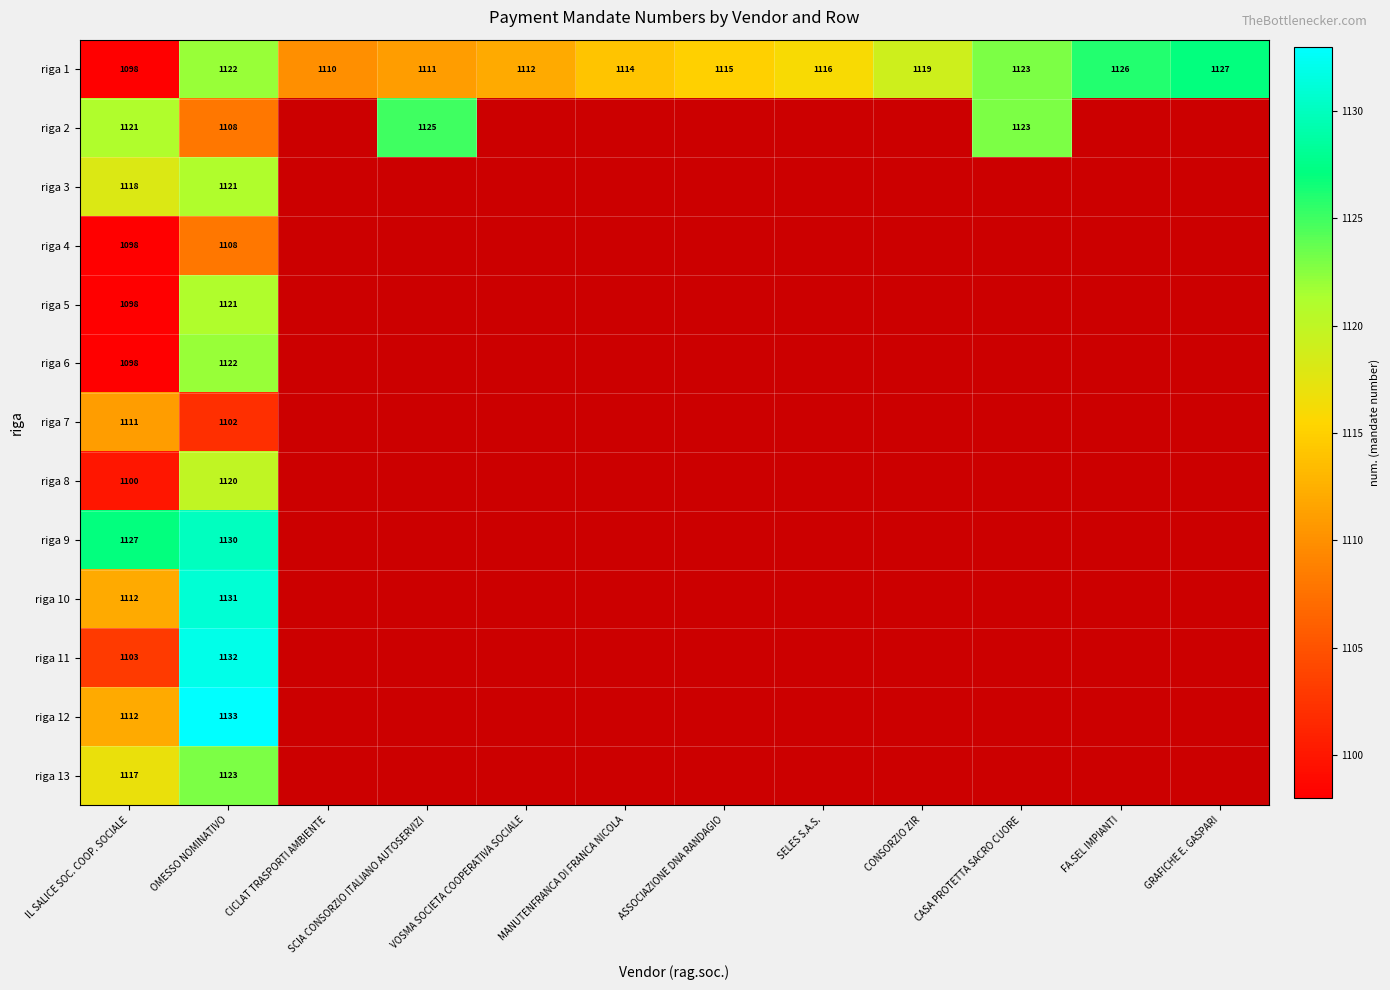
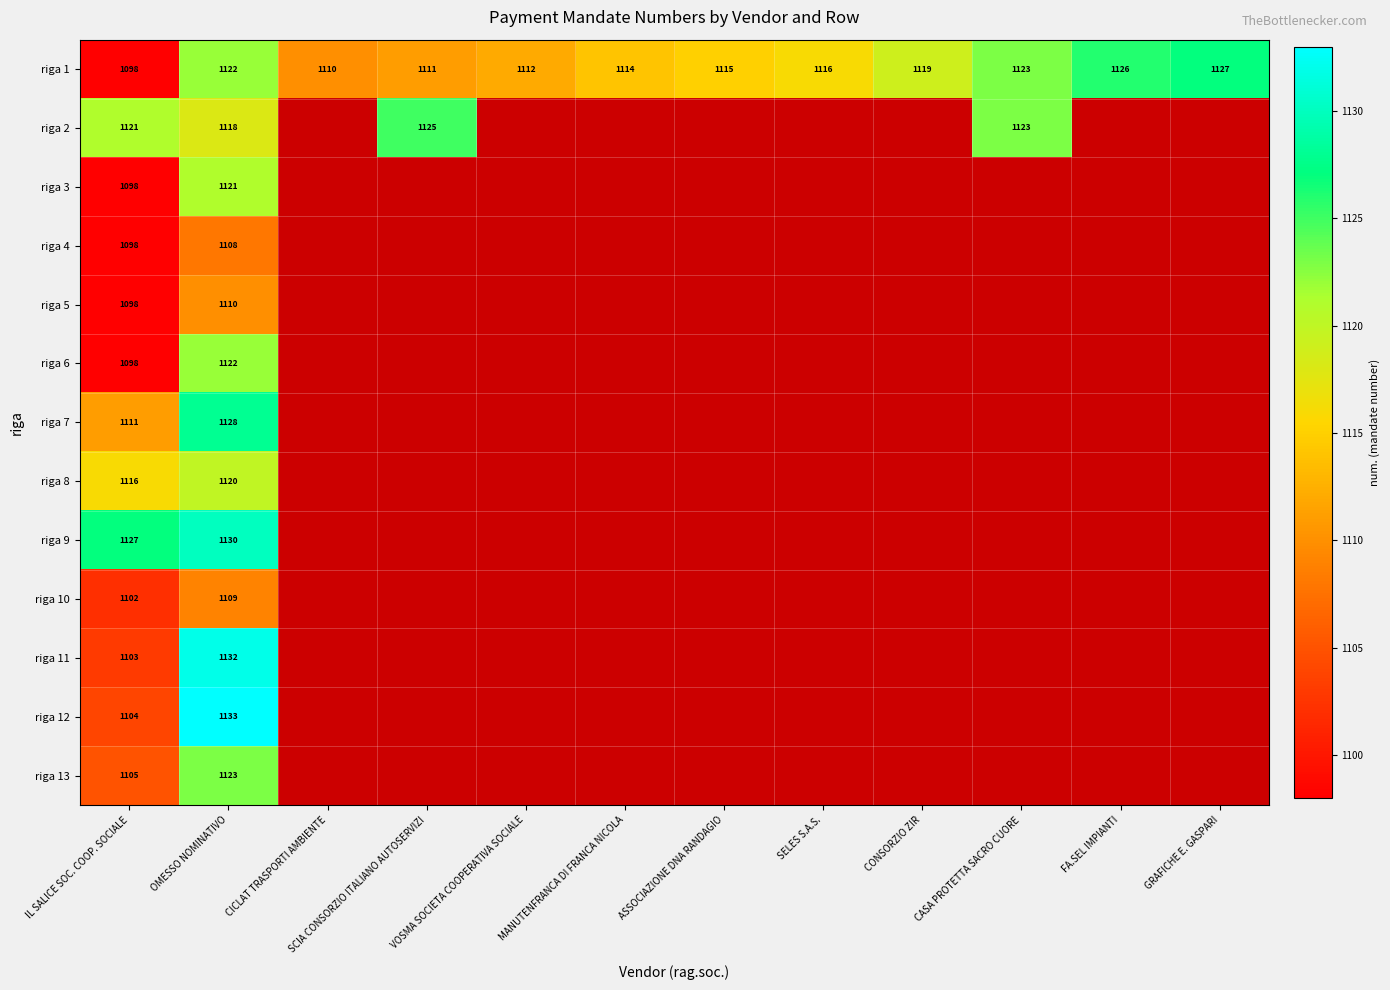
  {
    "riga 1": {
      "IL SALICE SOC. COOP. SOCIALE": 1098,
      "OMESSO NOMINATIVO": 1122,
      "CICLAT TRASPORTI AMBIENTE": 1110,
      "SCIA CONSORZIO ITALIANO AUTOSERVIZI": 1111,
      "VOSMA SOCIETA COOPERATIVA SOCIALE": 1112,
      "MANUTENFRANCA DI FRANCA NICOLA": 1114,
      "ASSOCIAZIONE DNA RANDAGIO": 1115,
      "SELES S.A.S.": 1116,
      "CONSORZIO ZIR": 1119,
      "CASA PROTETTA SACRO CUORE": 1123,
      "FA.SEL IMPIANTI": 1126,
      "GRAFICHE E. GASPARI": 1127
    },
    "riga 2": {
      "IL SALICE SOC. COOP. SOCIALE": 1121,
-     "OMESSO NOMINATIVO": 1108,
+     "OMESSO NOMINATIVO": 1118,
      "SCIA CONSORZIO ITALIANO AUTOSERVIZI": 1125,
      "CASA PROTETTA SACRO CUORE": 1123
    },
    "riga 3": {
-     "IL SALICE SOC. COOP. SOCIALE": 1118,
+     "IL SALICE SOC. COOP. SOCIALE": 1098,
      "OMESSO NOMINATIVO": 1121
    },
    "riga 4": {
      "IL SALICE SOC. COOP. SOCIALE": 1098,
      "OMESSO NOMINATIVO": 1108
    },
    "riga 5": {
      "IL SALICE SOC. COOP. SOCIALE": 1098,
-     "OMESSO NOMINATIVO": 1121
+     "OMESSO NOMINATIVO": 1110
    },
    "riga 6": {
      "IL SALICE SOC. COOP. SOCIALE": 1098,
      "OMESSO NOMINATIVO": 1122
    },
    "riga 7": {
      "IL SALICE SOC. COOP. SOCIALE": 1111,
-     "OMESSO NOMINATIVO": 1102
+     "OMESSO NOMINATIVO": 1128
    },
    "riga 8": {
-     "IL SALICE SOC. COOP. SOCIALE": 1100,
+     "IL SALICE SOC. COOP. SOCIALE": 1116,
      "OMESSO NOMINATIVO": 1120
    },
    "riga 9": {
      "IL SALICE SOC. COOP. SOCIALE": 1127,
      "OMESSO NOMINATIVO": 1130
    },
    "riga 10": {
-     "IL SALICE SOC. COOP. SOCIALE": 1112,
-     "OMESSO NOMINATIVO": 1131
+     "IL SALICE SOC. COOP. SOCIALE": 1102,
+     "OMESSO NOMINATIVO": 1109
    },
    "riga 11": {
      "IL SALICE SOC. COOP. SOCIALE": 1103,
      "OMESSO NOMINATIVO": 1132
    },
    "riga 12": {
-     "IL SALICE SOC. COOP. SOCIALE": 1112,
+     "IL SALICE SOC. COOP. SOCIALE": 1104,
      "OMESSO NOMINATIVO": 1133
    },
    "riga 13": {
-     "IL SALICE SOC. COOP. SOCIALE": 1117,
+     "IL SALICE SOC. COOP. SOCIALE": 1105,
      "OMESSO NOMINATIVO": 1123
    }
  }
